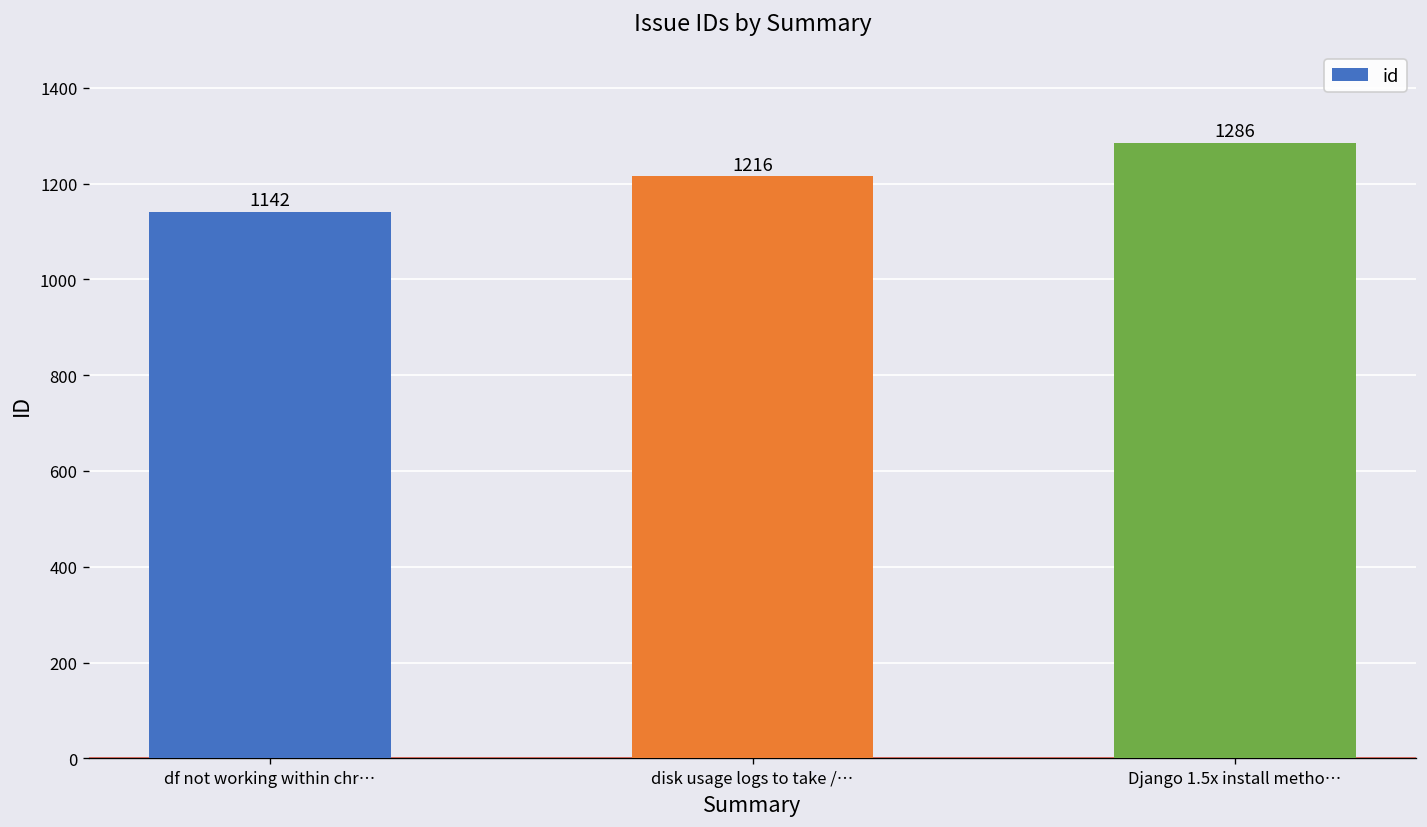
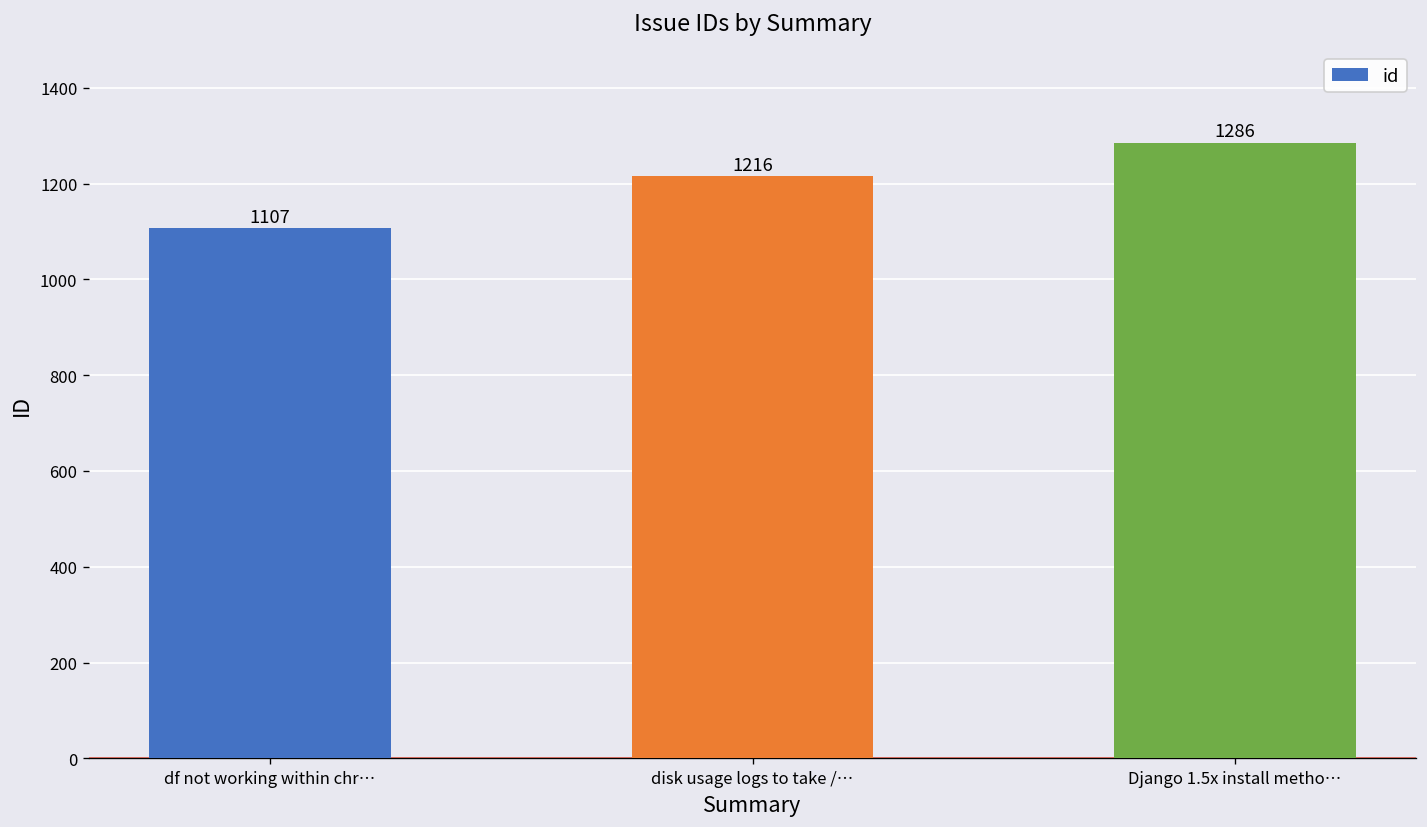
  {
-   "df not working within chr…": 1142,
+   "df not working within chr…": 1107,
    "disk usage logs to take /…": 1216,
    "Django 1.5x install metho…": 1286
  }
